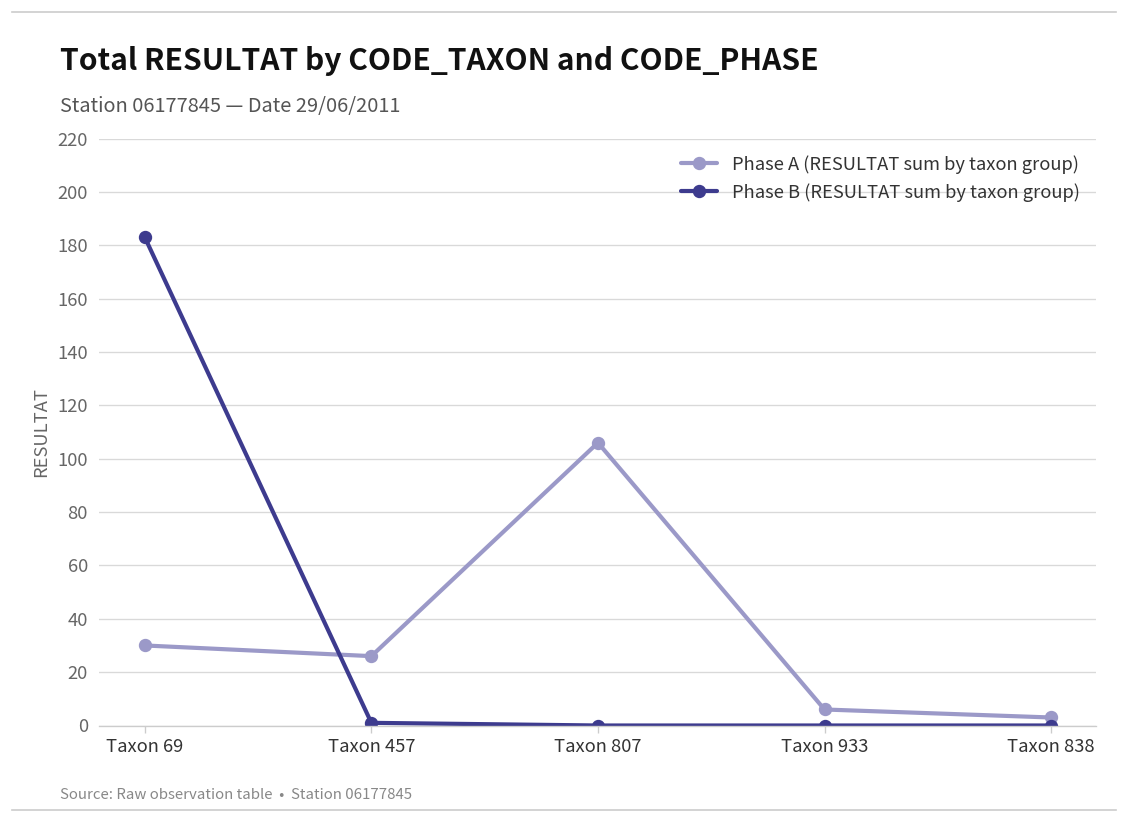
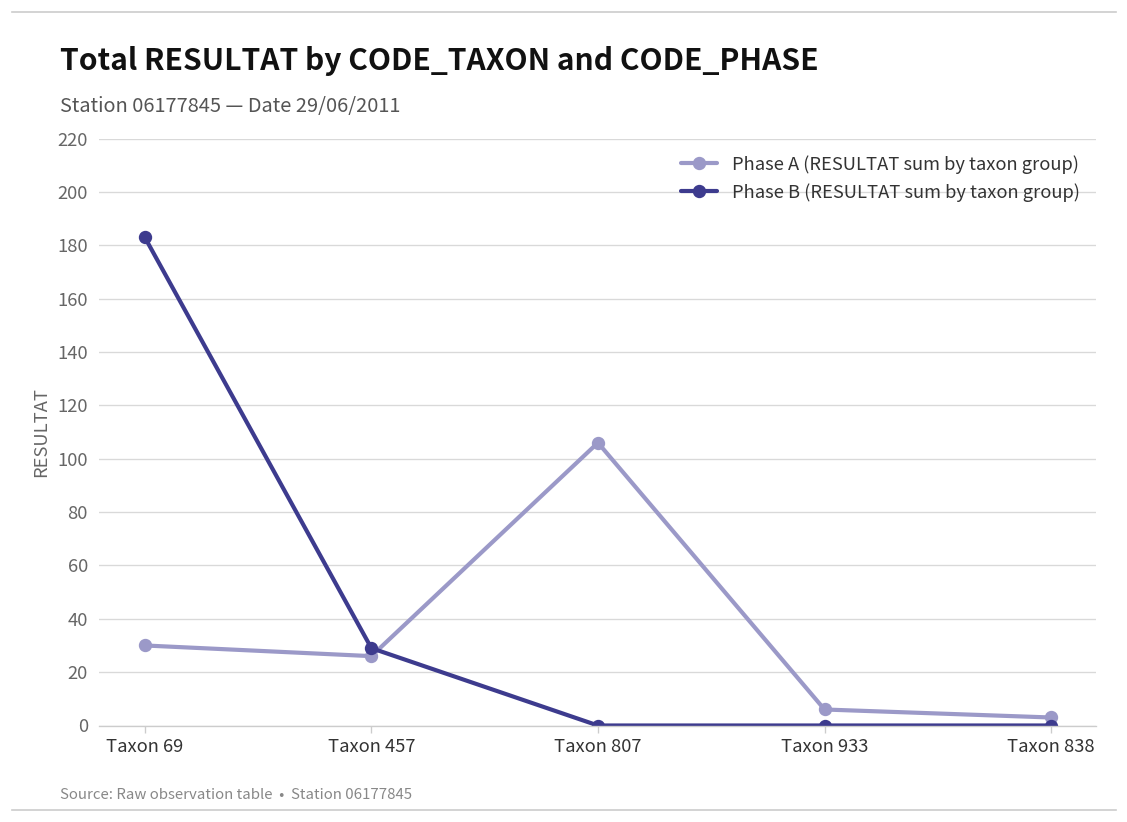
  {
    "Phase A (RESULTAT sum by taxon group)": {
      "Taxon 69": 30,
      "Taxon 457": 26,
      "Taxon 807": 106,
      "Taxon 933": 6,
      "Taxon 838": 3
    },
    "Phase B (RESULTAT sum by taxon group)": {
      "Taxon 69": 183,
-     "Taxon 457": 1,
+     "Taxon 457": 29,
      "Taxon 807": 0,
      "Taxon 933": 0,
      "Taxon 838": 0
    }
  }
